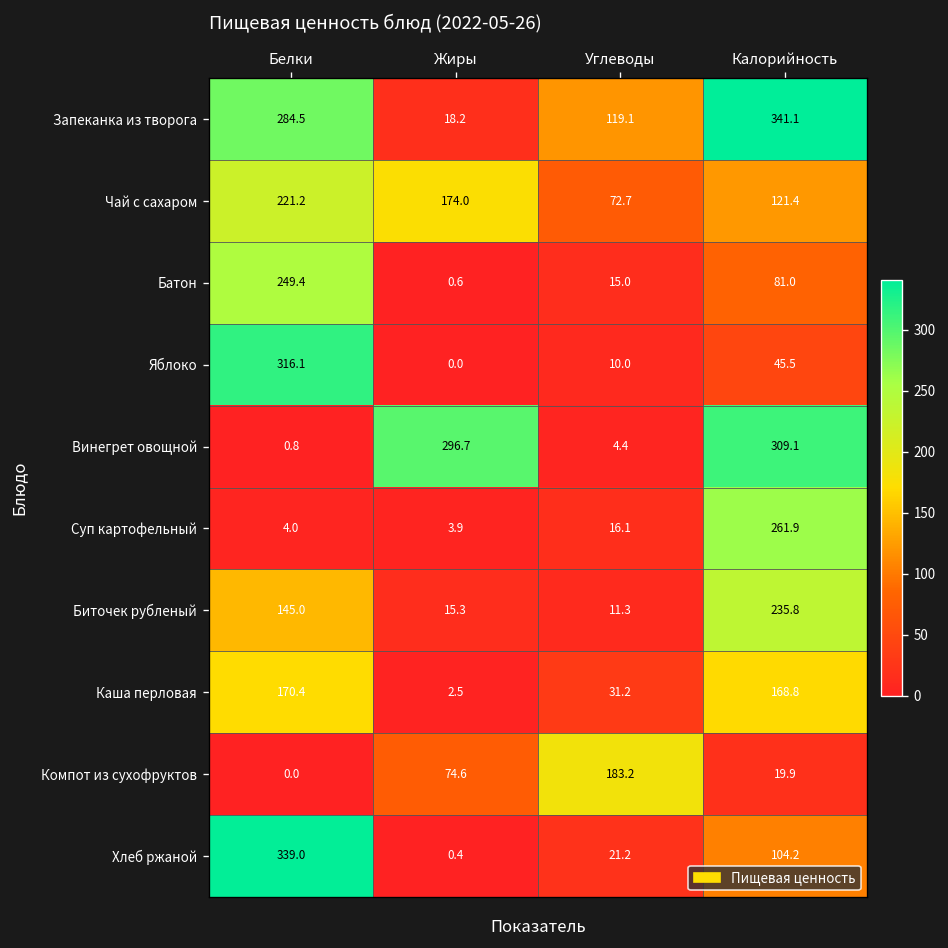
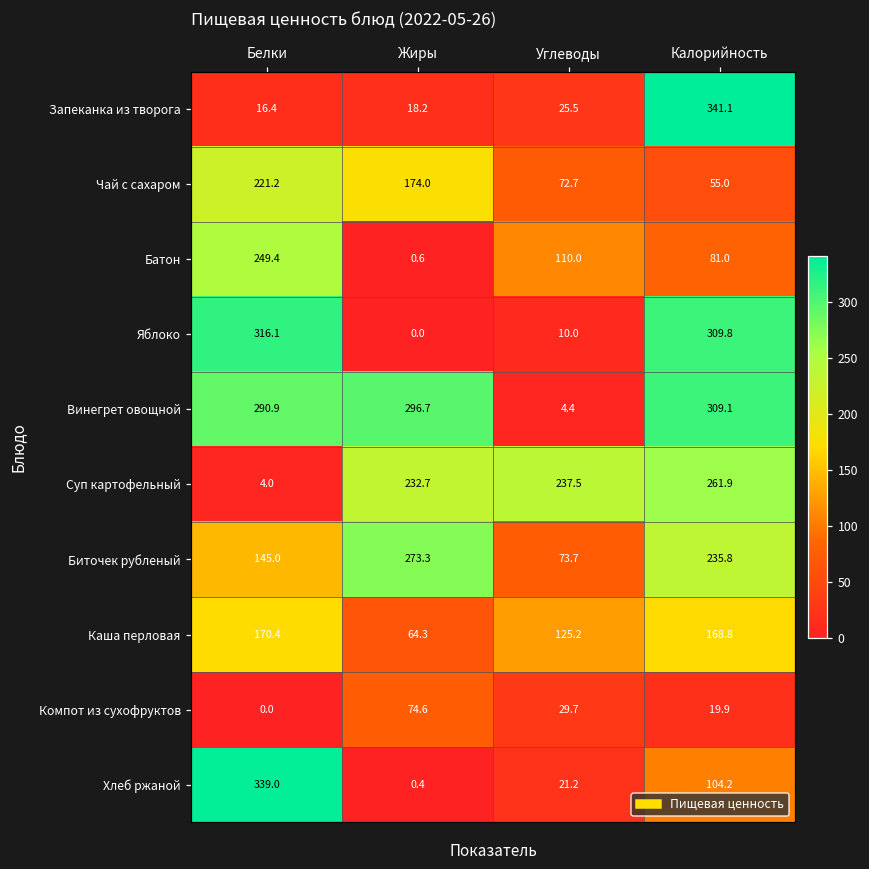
  {
    "Запеканка из творога": {
-     "Белки": 284.5,
+     "Белки": 16.4,
      "Жиры": 18.2,
-     "Углеводы": 119.1,
+     "Углеводы": 25.5,
      "Калорийность": 341.1
    },
    "Чай с сахаром": {
      "Белки": 221.2,
      "Жиры": 174.0,
      "Углеводы": 72.7,
-     "Калорийность": 121.4
+     "Калорийность": 55.0
    },
    "Батон": {
      "Белки": 249.4,
      "Жиры": 0.6,
-     "Углеводы": 15.0,
+     "Углеводы": 110.0,
      "Калорийность": 81.0
    },
    "Яблоко": {
      "Белки": 316.1,
      "Жиры": 0.0,
      "Углеводы": 10.0,
-     "Калорийность": 45.5
+     "Калорийность": 309.8
    },
    "Винегрет овощной": {
-     "Белки": 0.8,
+     "Белки": 290.9,
      "Жиры": 296.7,
      "Углеводы": 4.4,
      "Калорийность": 309.1
    },
    "Суп картофельный": {
      "Белки": 4.0,
-     "Жиры": 3.9,
-     "Углеводы": 16.1,
+     "Жиры": 232.7,
+     "Углеводы": 237.5,
      "Калорийность": 261.9
    },
    "Биточек рубленый": {
      "Белки": 145.0,
-     "Жиры": 15.3,
-     "Углеводы": 11.3,
+     "Жиры": 273.3,
+     "Углеводы": 73.7,
      "Калорийность": 235.8
    },
    "Каша перловая": {
      "Белки": 170.4,
-     "Жиры": 2.5,
-     "Углеводы": 31.2,
+     "Жиры": 64.3,
+     "Углеводы": 125.2,
      "Калорийность": 168.8
    },
    "Компот из сухофруктов": {
      "Белки": 0.0,
      "Жиры": 74.6,
-     "Углеводы": 183.2,
+     "Углеводы": 29.7,
      "Калорийность": 19.9
    },
    "Хлеб ржаной": {
      "Белки": 339.0,
      "Жиры": 0.4,
      "Углеводы": 21.2,
      "Калорийность": 104.2
    }
  }
